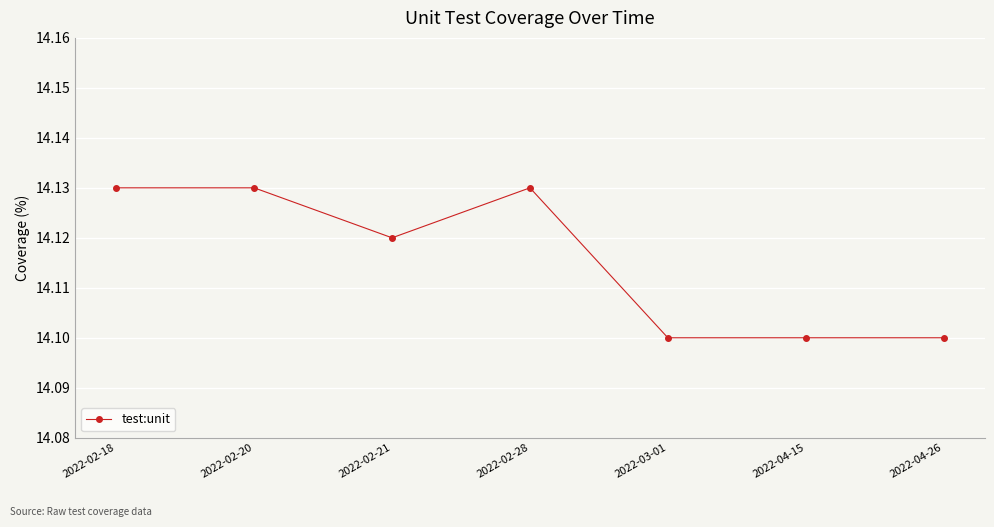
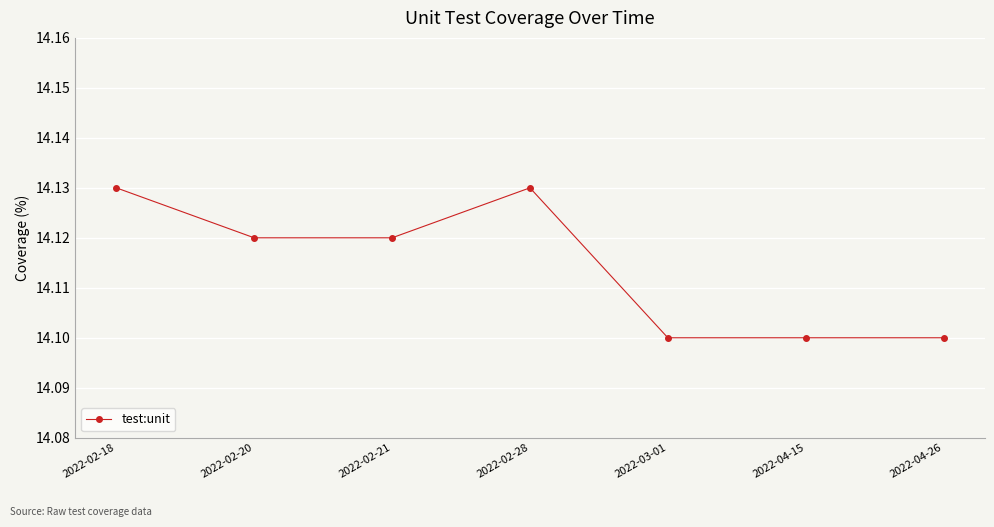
  {
    "2022-02-18": 14.13,
-   "2022-02-20": 14.13,
+   "2022-02-20": 14.12,
    "2022-02-21": 14.12,
    "2022-02-28": 14.13,
    "2022-03-01": 14.10,
    "2022-04-15": 14.10,
    "2022-04-26": 14.10
  }
